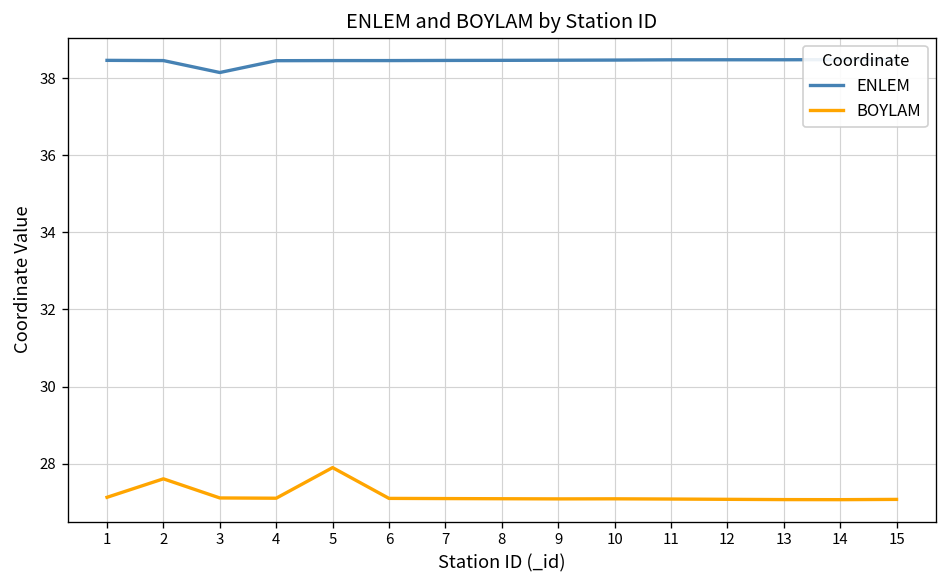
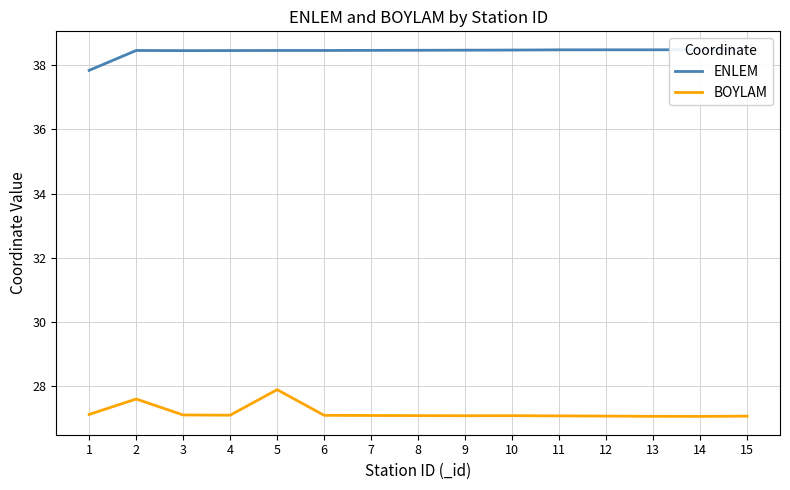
  {
    "ENLEM": {
-     "1": 38.5,
+     "1": 37.8,
      "2": 38.5,
-     "3": 38.1,
+     "3": 38.4,
      "4": 38.5,
      "5": 38.5,
      "6": 38.5,
      "7": 38.5,
      "8": 38.5,
      "9": 38.5,
      "10": 38.5,
      "11": 38.5,
      "12": 38.5,
      "13": 38.5
    },
    "BOYLAM": {
      "1": 27.1,
      "2": 27.6,
      "3": 27.1,
      "4": 27.1,
      "5": 27.9,
      "6": 27.1,
      "7": 27.1,
      "8": 27.1,
      "9": 27.1,
      "10": 27.1,
      "11": 27.1,
      "12": 27.1,
      "13": 27.1,
      "14": 27.1,
      "15": 27.1
    }
  }
